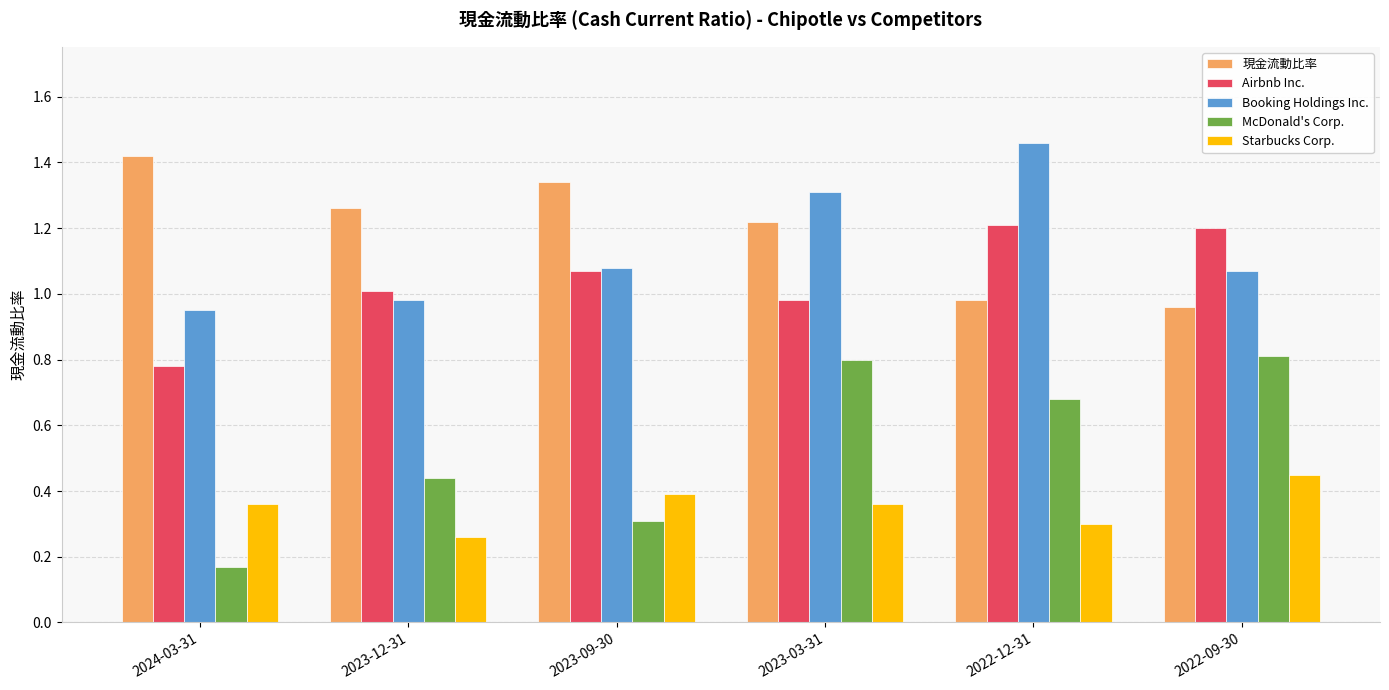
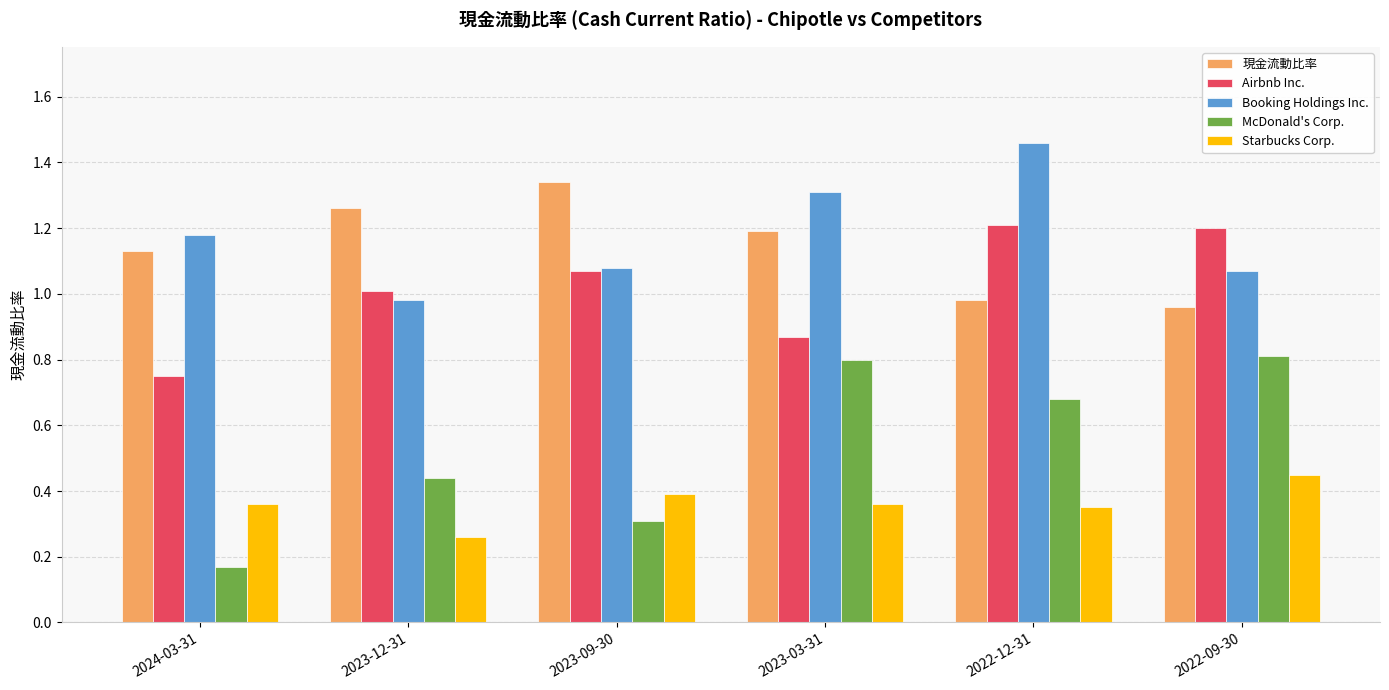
  {
    "現金流動比率": {
-     "2024-03-31": 1.42,
+     "2024-03-31": 1.13,
      "2023-12-31": 1.26,
      "2023-09-30": 1.34,
-     "2023-03-31": 1.22,
+     "2023-03-31": 1.19,
      "2022-12-31": 0.98,
      "2022-09-30": 0.96
    },
    "Airbnb Inc.": {
-     "2024-03-31": 0.78,
+     "2024-03-31": 0.75,
      "2023-12-31": 1.01,
      "2023-09-30": 1.07,
-     "2023-03-31": 0.98,
+     "2023-03-31": 0.87,
      "2022-12-31": 1.21,
      "2022-09-30": 1.20
    },
    "Booking Holdings Inc.": {
-     "2024-03-31": 0.95,
+     "2024-03-31": 1.18,
      "2023-12-31": 0.98,
      "2023-09-30": 1.08,
      "2023-03-31": 1.31,
      "2022-12-31": 1.46,
      "2022-09-30": 1.07
    },
    "McDonald's Corp.": {
      "2024-03-31": 0.17,
      "2023-12-31": 0.44,
      "2023-09-30": 0.31,
      "2023-03-31": 0.80,
      "2022-12-31": 0.68,
      "2022-09-30": 0.81
    },
    "Starbucks Corp.": {
      "2024-03-31": 0.36,
      "2023-12-31": 0.26,
      "2023-09-30": 0.39,
      "2023-03-31": 0.36,
-     "2022-12-31": 0.30,
+     "2022-12-31": 0.35,
      "2022-09-30": 0.45
    }
  }
